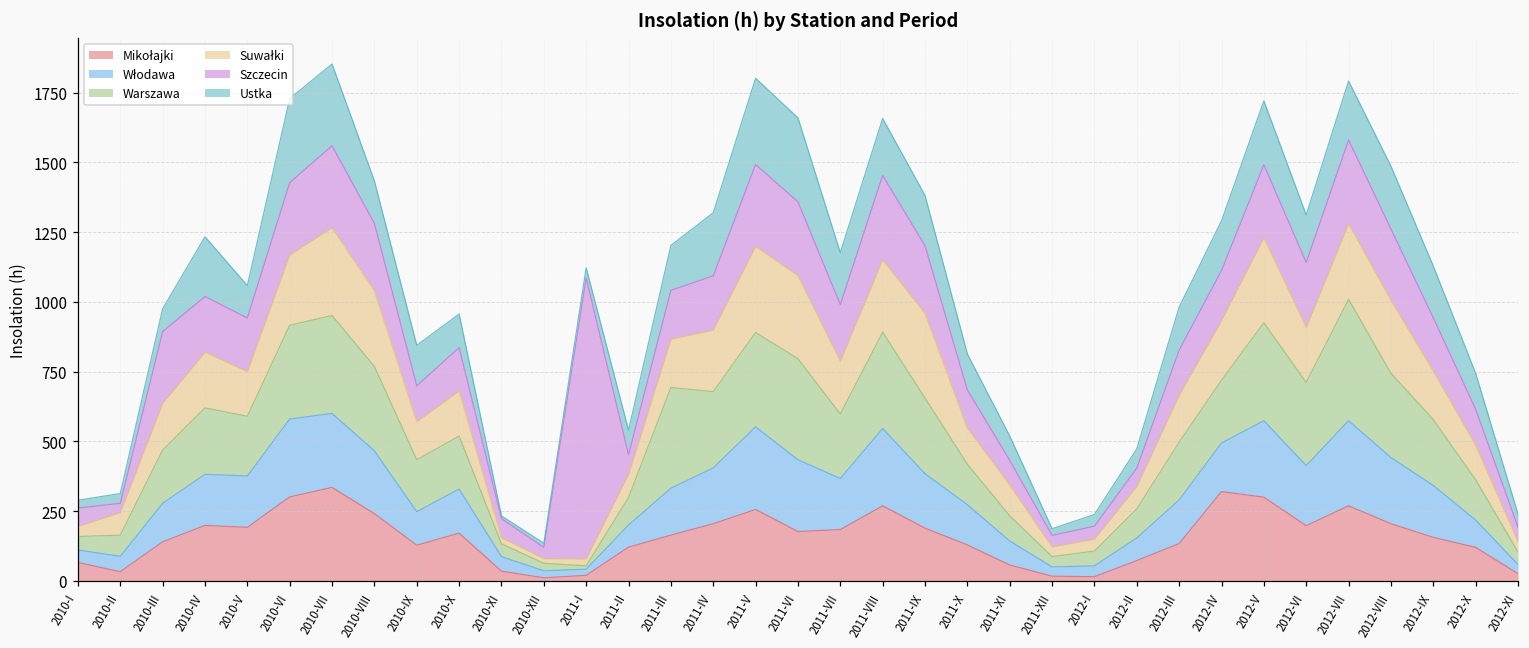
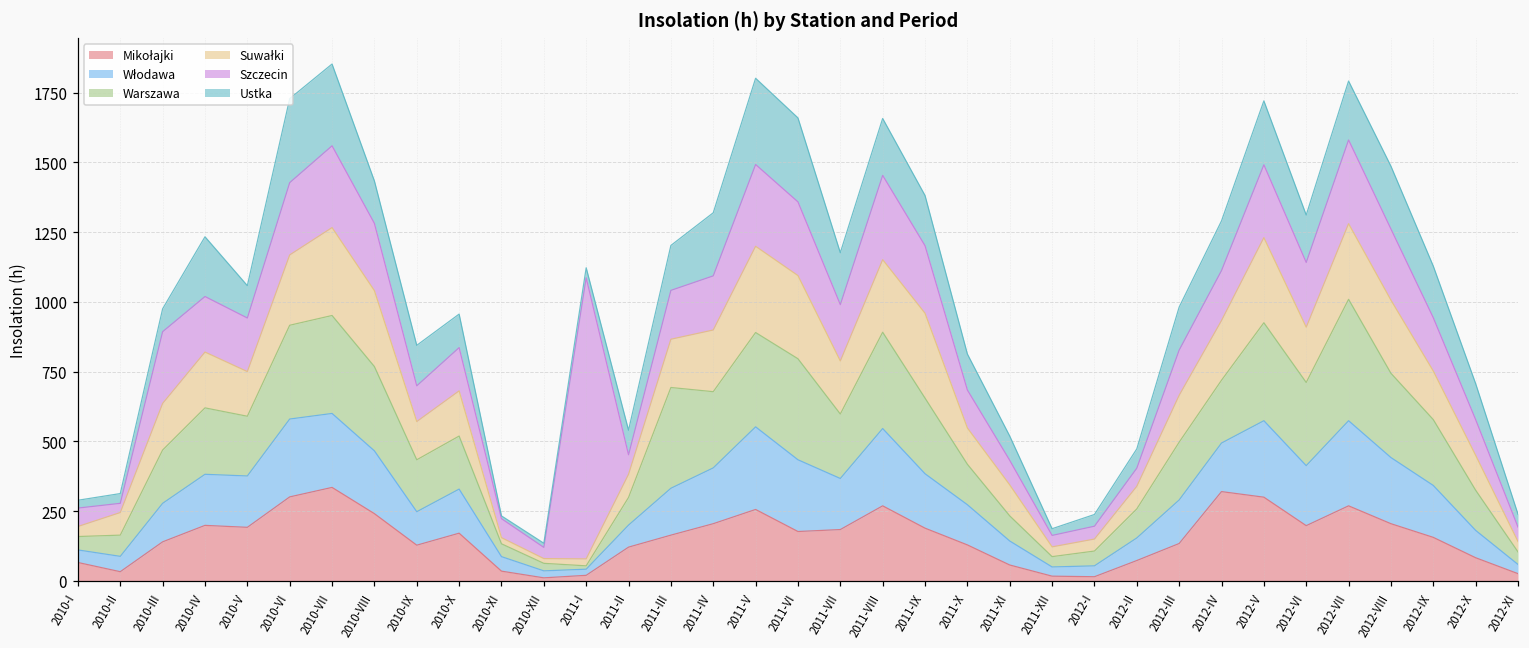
  {
    "Mikołajki": {
      "2010-I": 70,
      "2010-II": 30,
      "2010-III": 140,
      "2010-IV": 200,
      "2010-V": 190,
      "2010-VI": 300,
      "2010-VII": 340,
      "2010-VIII": 240,
      "2010-IX": 130,
      "2010-X": 170,
      "2010-XI": 40,
      "2010-XII": 10,
      "2011-I": 20,
      "2011-II": 120,
      "2011-III": 160,
      "2011-IV": 210,
      "2011-V": 260,
      "2011-VI": 180,
      "2011-VII": 180,
      "2011-VIII": 270,
      "2011-IX": 190,
      "2011-X": 130,
      "2011-XI": 60,
      "2011-XII": 20,
      "2012-I": 20,
      "2012-II": 70,
      "2012-III": 130,
      "2012-IV": 320,
      "2012-V": 300,
      "2012-VI": 200,
      "2012-VII": 270,
      "2012-VIII": 210,
      "2012-IX": 160,
-     "2012-X": 120,
+     "2012-X": 80,
      "2012-XI": 30
    },
    "Warszawa": {
      "2010-I": 50,
      "2010-II": 80,
      "2010-III": 190,
      "2010-IV": 240,
      "2010-V": 210,
      "2010-VI": 340,
      "2010-VII": 350,
      "2010-VIII": 300,
      "2010-IX": 190,
      "2010-X": 190,
      "2010-XI": 50,
      "2010-XII": 30,
      "2011-I": 10,
      "2011-II": 100,
      "2011-III": 360,
      "2011-IV": 270,
      "2011-V": 340,
      "2011-VI": 360,
      "2011-VII": 230,
      "2011-VIII": 350,
      "2011-IX": 270,
      "2011-X": 150,
      "2011-XI": 90,
      "2011-XII": 40,
      "2012-I": 50,
      "2012-II": 100,
      "2012-III": 210,
      "2012-IV": 230,
      "2012-V": 350,
      "2012-VI": 300,
      "2012-VII": 440,
      "2012-VIII": 300,
      "2012-IX": 240,
      "2012-X": 140,
      "2012-XI": 50
    },
    "Suwałki": {
      "2010-I": 40,
      "2010-II": 80,
      "2010-III": 170,
      "2010-IV": 200,
      "2010-V": 160,
      "2010-VI": 250,
      "2010-VII": 320,
      "2010-VIII": 270,
      "2010-IX": 140,
      "2010-X": 160,
      "2010-XI": 20,
      "2010-XII": 20,
      "2011-I": 30,
      "2011-II": 80,
      "2011-III": 170,
      "2011-IV": 220,
      "2011-V": 310,
      "2011-VI": 300,
      "2011-VII": 190,
      "2011-VIII": 260,
      "2011-IX": 300,
      "2011-X": 130,
      "2011-XI": 110,
      "2011-XII": 40,
      "2012-I": 40,
      "2012-II": 80,
      "2012-III": 170,
      "2012-IV": 210,
      "2012-V": 310,
      "2012-VI": 200,
      "2012-VII": 270,
      "2012-VIII": 260,
      "2012-IX": 170,
      "2012-X": 130,
      "2012-XI": 40
    },
    "Szczecin": {
      "2010-I": 70,
      "2010-II": 30,
      "2010-III": 260,
      "2010-IV": 200,
      "2010-V": 190,
      "2010-VI": 260,
      "2010-VII": 290,
      "2010-VIII": 240,
      "2010-IX": 130,
      "2010-X": 160,
      "2010-XII": 40,
      "2011-I": 1010,
      "2011-II": 70,
      "2011-III": 180,
      "2011-IV": 190,
      "2011-V": 290,
      "2011-VI": 260,
      "2011-VII": 200,
      "2011-VIII": 300,
      "2011-IX": 240,
      "2011-X": 140,
      "2011-XI": 90,
      "2011-XII": 40,
      "2012-I": 50,
      "2012-II": 70,
      "2012-III": 160,
      "2012-IV": 180,
      "2012-V": 260,
      "2012-VI": 230,
      "2012-VII": 300,
      "2012-VIII": 260,
      "2012-IX": 190,
      "2012-X": 130,
      "2012-XI": 50
    }
  }
